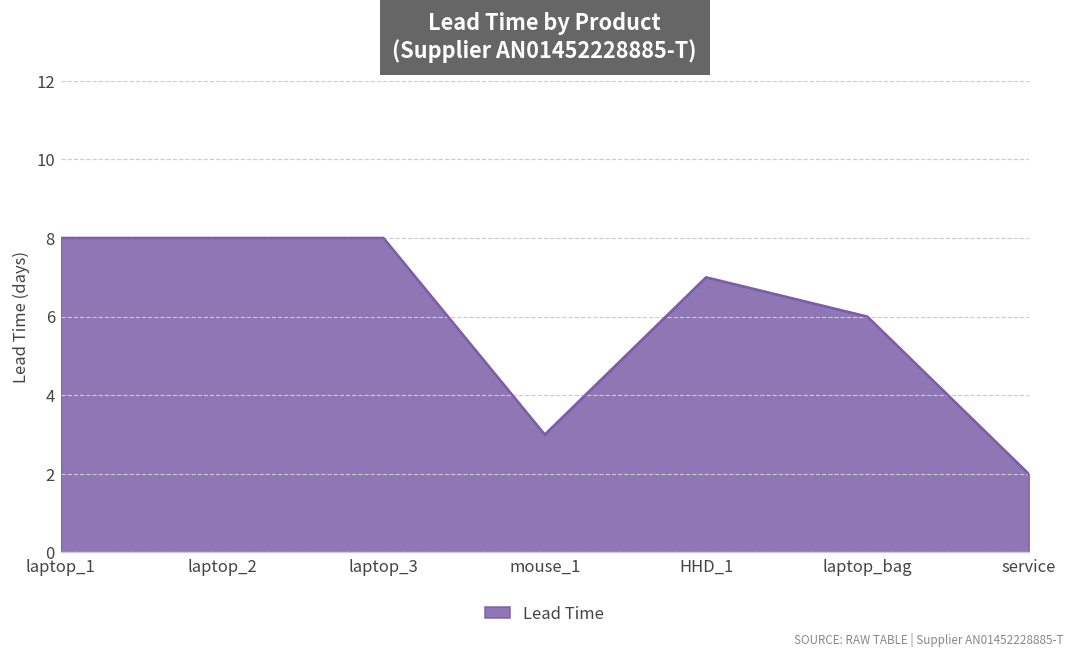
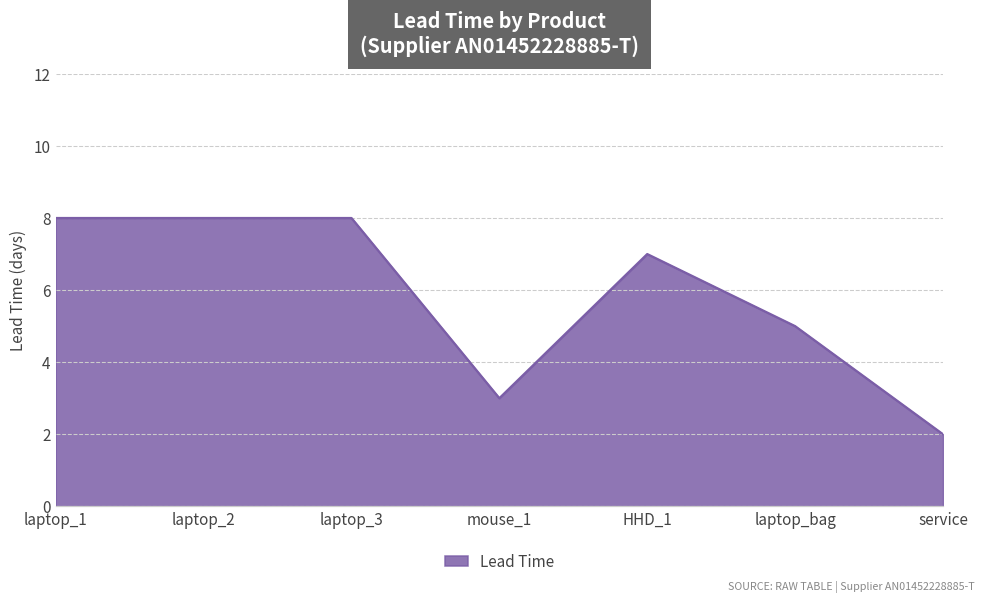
  {
    "laptop_1": 8,
    "laptop_2": 8,
    "laptop_3": 8,
    "mouse_1": 3,
    "HHD_1": 7,
-   "laptop_bag": 6,
+   "laptop_bag": 5,
    "service": 2
  }
